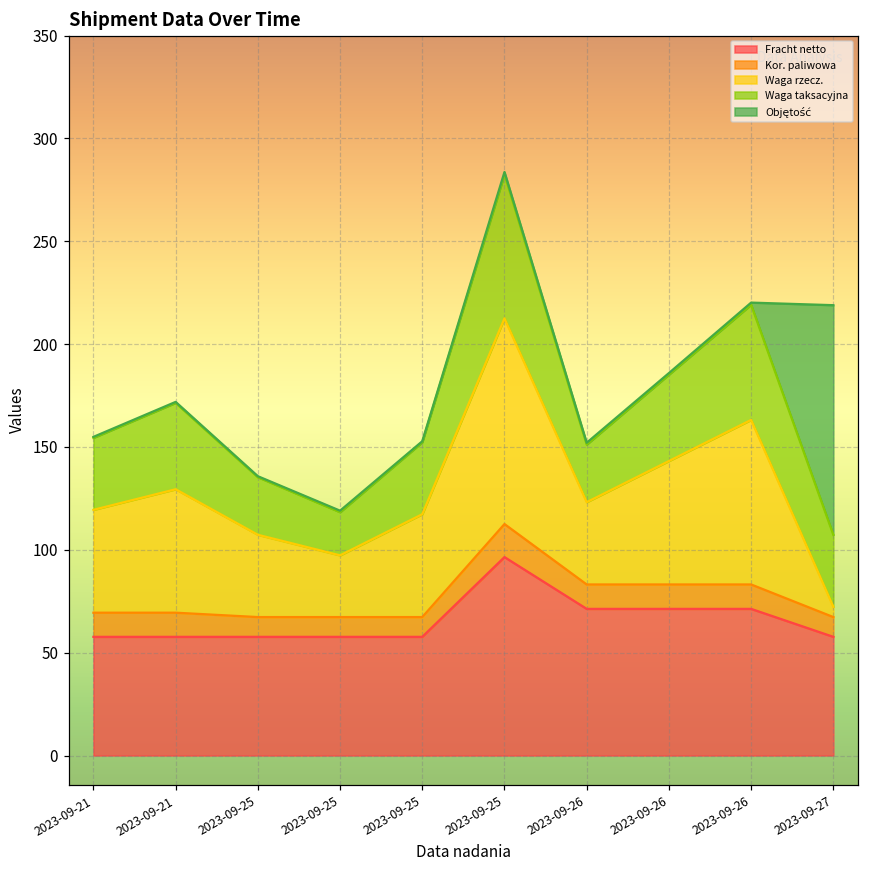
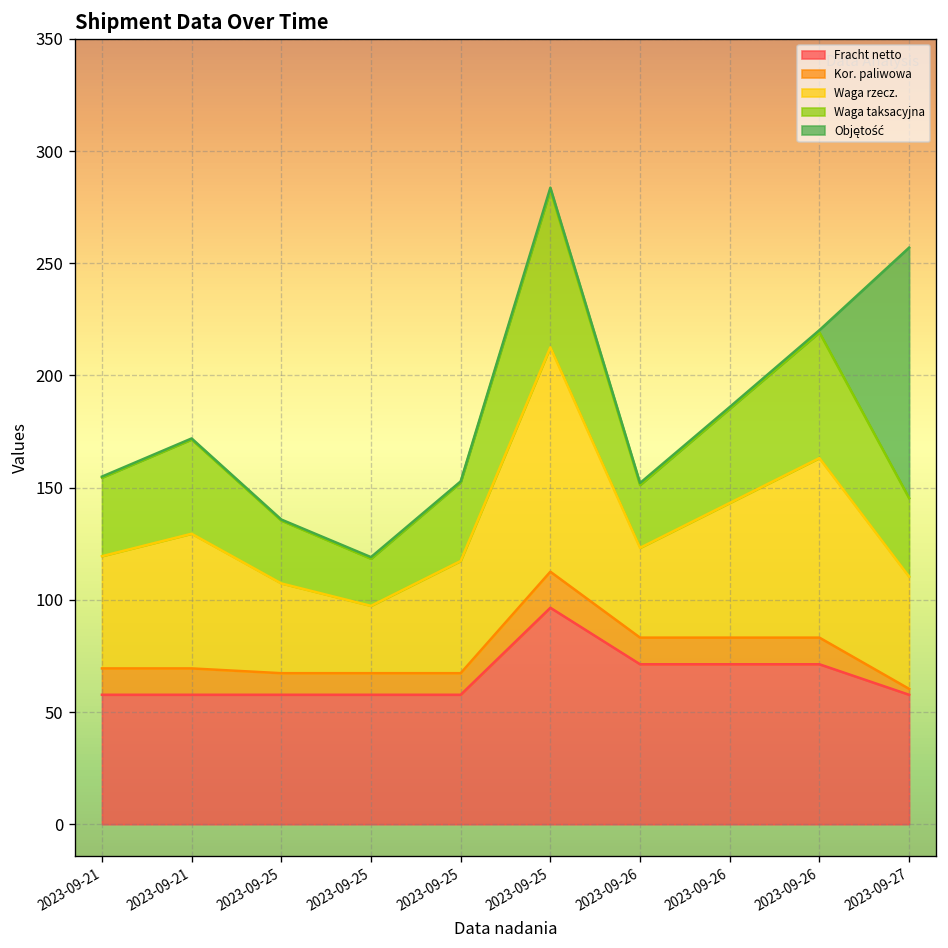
  {
    "Fracht netto": {
      "2023-09-27": 58
    },
    "Kor. paliwowa": {
-     "2023-09-27": 10
+     "2023-09-27": 3
    },
    "Waga rzecz.": {
-     "2023-09-27": 5
+     "2023-09-27": 50
    },
    "Waga taksacyjna": {
      "2023-09-27": 35
    },
    "Objętość": {
      "2023-09-27": 112
    }
  }
